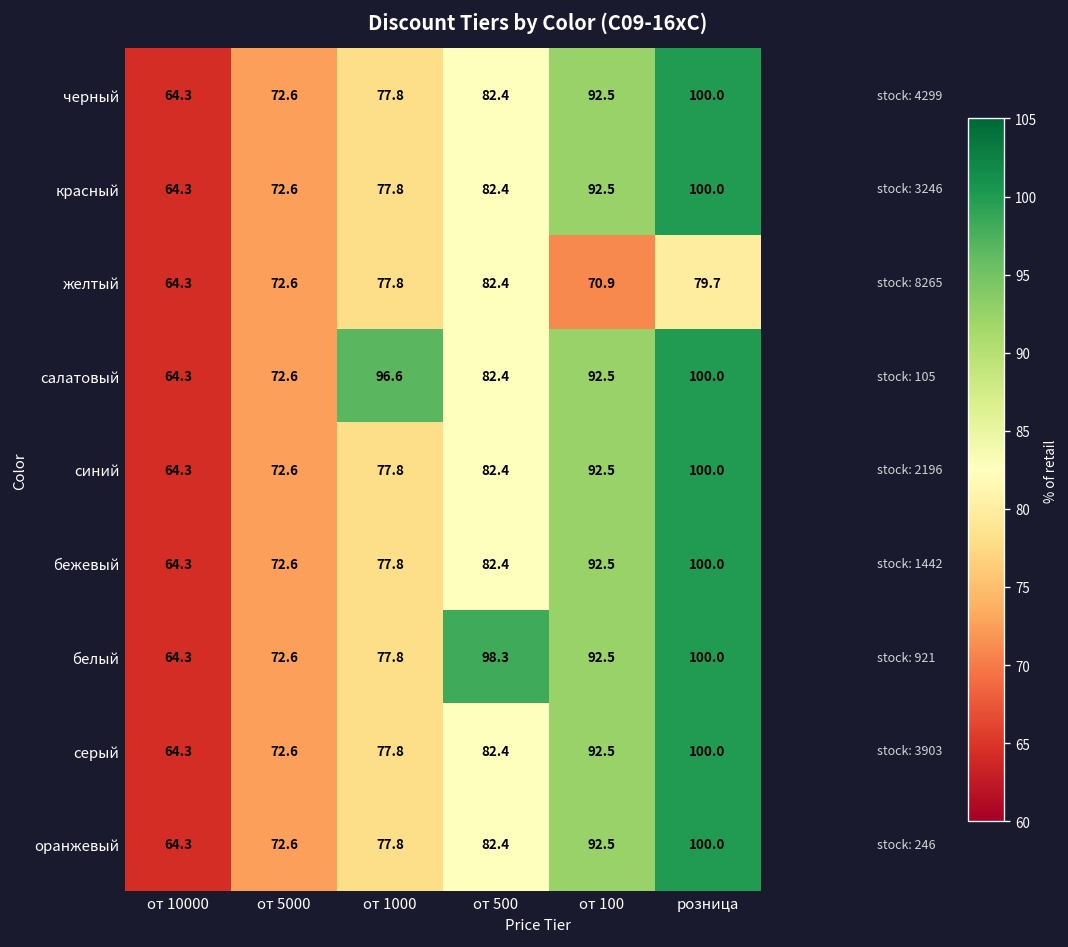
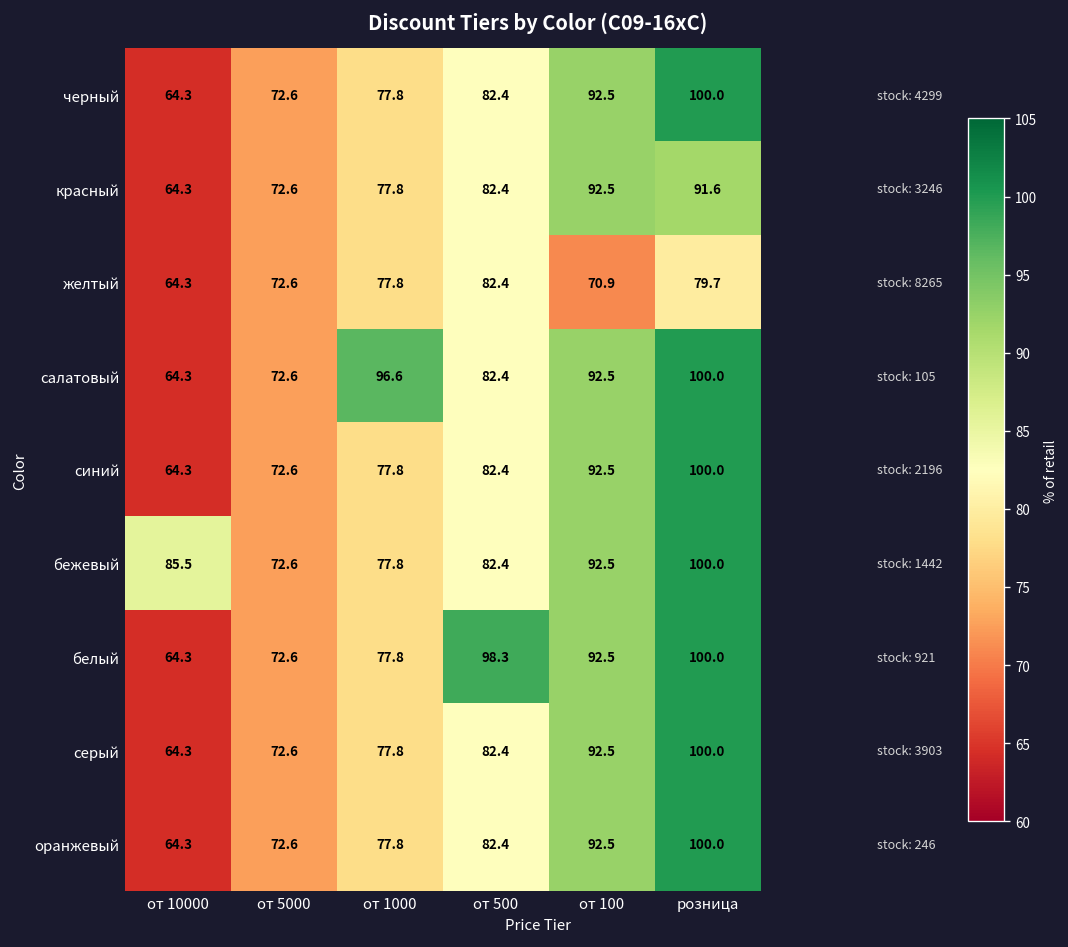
  {
    "черный": {
      "от 10000": 64.3,
      "от 5000": 72.6,
      "от 1000": 77.8,
      "от 500": 82.4,
      "от 100": 92.5,
      "розница": 100.0
    },
    "красный": {
      "от 10000": 64.3,
      "от 5000": 72.6,
      "от 1000": 77.8,
      "от 500": 82.4,
      "от 100": 92.5,
-     "розница": 100.0
+     "розница": 91.6
    },
    "желтый": {
      "от 10000": 64.3,
      "от 5000": 72.6,
      "от 1000": 77.8,
      "от 500": 82.4,
      "от 100": 70.9,
      "розница": 79.7
    },
    "салатовый": {
      "от 10000": 64.3,
      "от 5000": 72.6,
      "от 1000": 96.6,
      "от 500": 82.4,
      "от 100": 92.5,
      "розница": 100.0
    },
    "синий": {
      "от 10000": 64.3,
      "от 5000": 72.6,
      "от 1000": 77.8,
      "от 500": 82.4,
      "от 100": 92.5,
      "розница": 100.0
    },
    "бежевый": {
-     "от 10000": 64.3,
+     "от 10000": 85.5,
      "от 5000": 72.6,
      "от 1000": 77.8,
      "от 500": 82.4,
      "от 100": 92.5,
      "розница": 100.0
    },
    "белый": {
      "от 10000": 64.3,
      "от 5000": 72.6,
      "от 1000": 77.8,
      "от 500": 98.3,
      "от 100": 92.5,
      "розница": 100.0
    },
    "серый": {
      "от 10000": 64.3,
      "от 5000": 72.6,
      "от 1000": 77.8,
      "от 500": 82.4,
      "от 100": 92.5,
      "розница": 100.0
    },
    "оранжевый": {
      "от 10000": 64.3,
      "от 5000": 72.6,
      "от 1000": 77.8,
      "от 500": 82.4,
      "от 100": 92.5,
      "розница": 100.0
    }
  }
